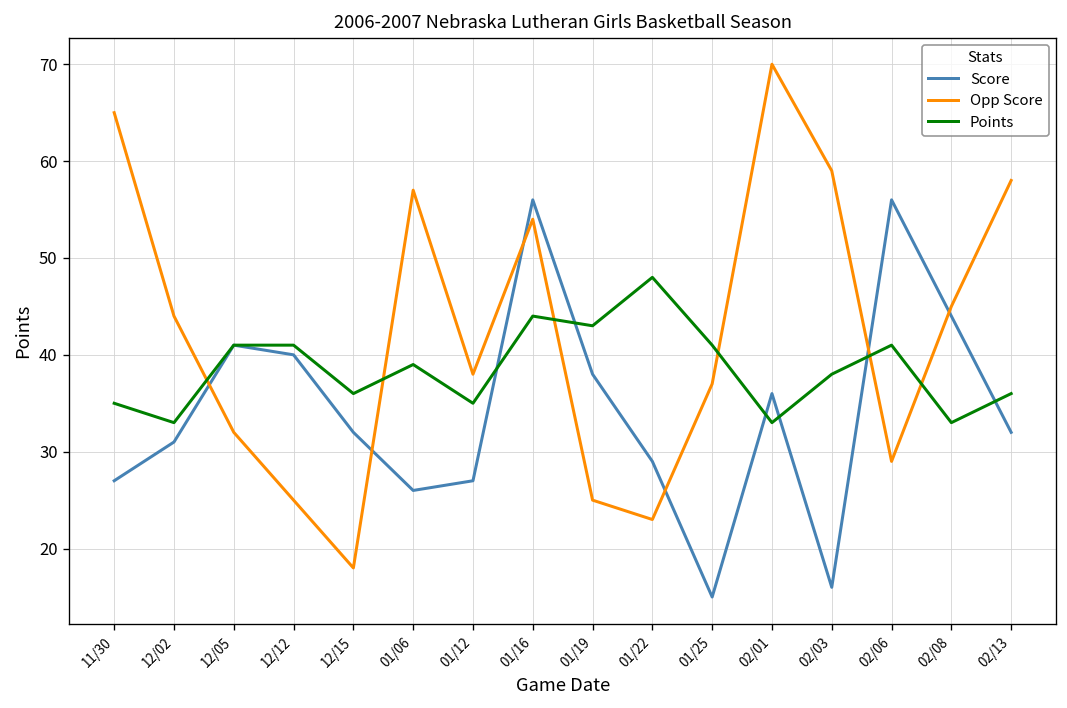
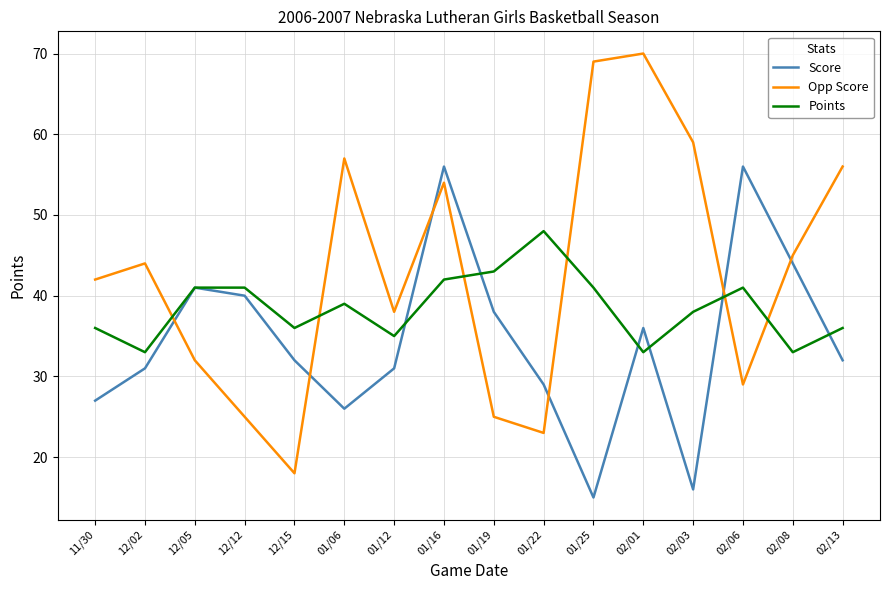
  {
    "Score": {
      "11/30": 27,
      "12/02": 31,
      "12/12": 40,
      "12/15": 32,
      "01/06": 26,
-     "01/12": 27,
+     "01/12": 31,
      "01/16": 56,
      "01/19": 38,
      "01/22": 29,
      "01/25": 15,
      "02/01": 36,
      "02/03": 16,
      "02/06": 56,
      "02/08": 44,
      "02/13": 32
    },
    "Opp Score": {
-     "11/30": 65,
+     "11/30": 42,
      "12/02": 44,
      "12/05": 32,
      "12/12": 25,
      "12/15": 18,
      "01/06": 57,
      "01/12": 38,
      "01/16": 54,
      "01/19": 25,
      "01/22": 23,
-     "01/25": 37,
+     "01/25": 69,
      "02/01": 70,
      "02/03": 59,
      "02/06": 29,
      "02/08": 45,
-     "02/13": 58
+     "02/13": 56
    },
    "Points": {
-     "11/30": 35,
+     "11/30": 36,
      "12/02": 33,
      "12/12": 41,
      "12/15": 36,
      "01/06": 39,
      "01/12": 35,
-     "01/16": 44,
+     "01/16": 42,
      "01/19": 43,
      "01/22": 48,
      "01/25": 41,
      "02/01": 33,
      "02/03": 38,
      "02/06": 41,
      "02/08": 33,
      "02/13": 36
    }
  }
